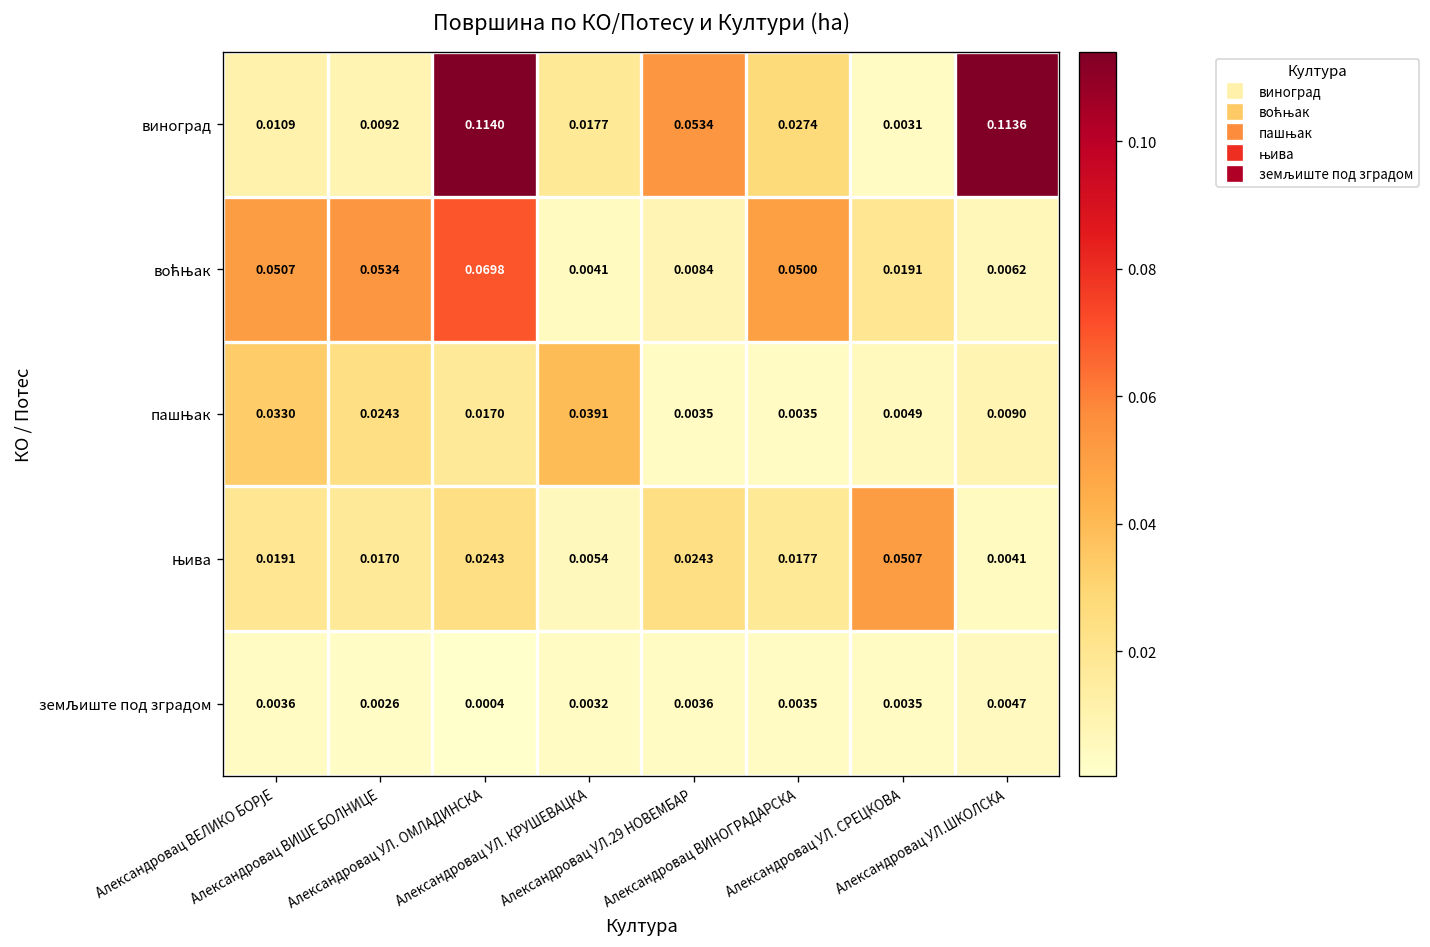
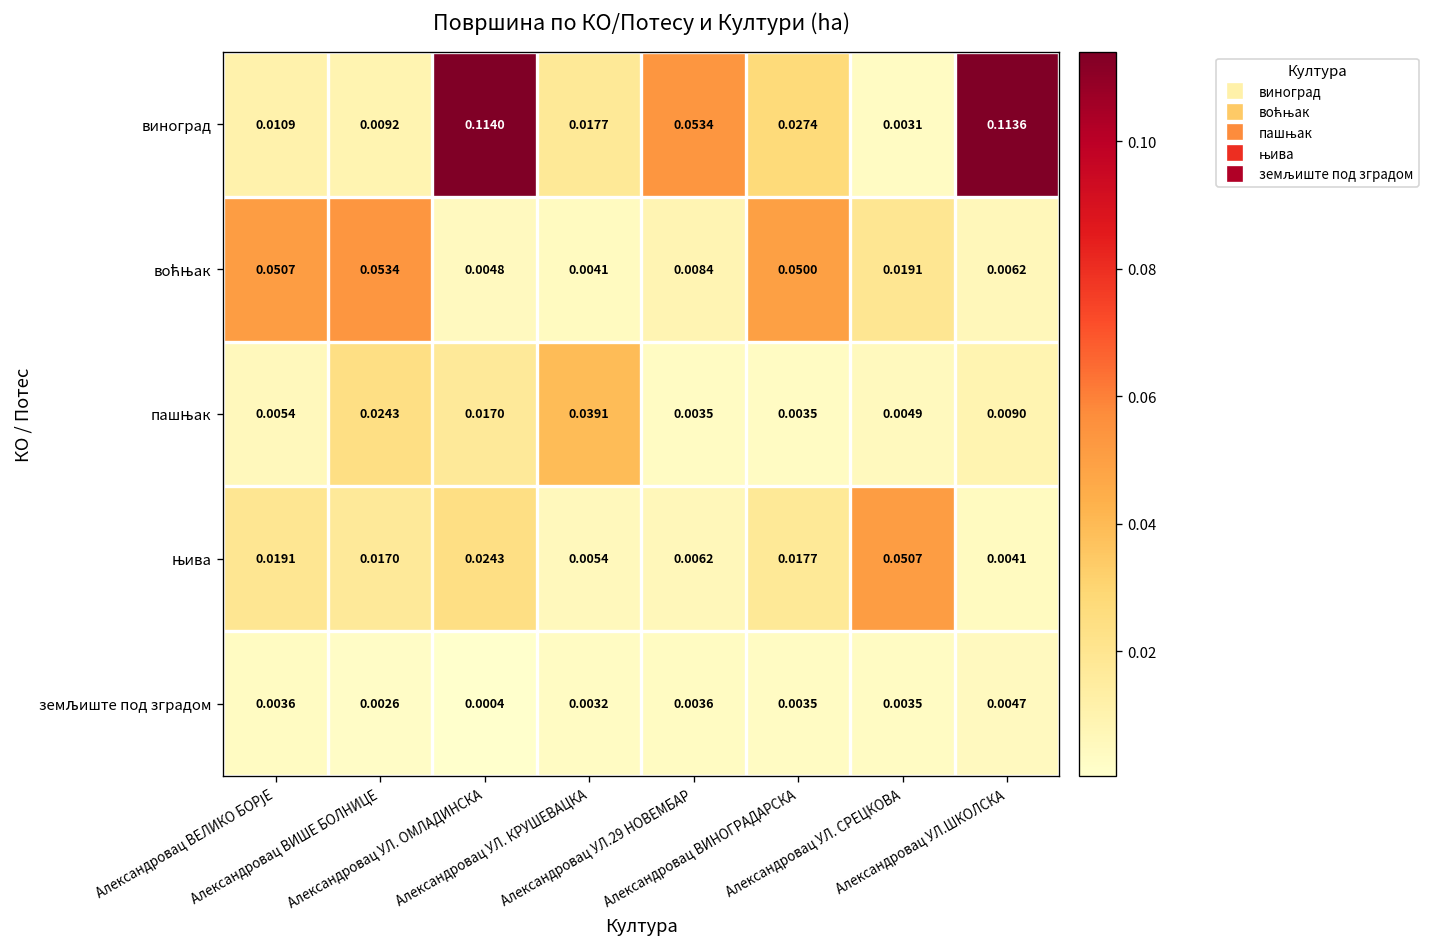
  {
    "виноград": {
      "Александровац ВЕЛИКО БОРЈЕ": 0.0109,
      "Александровац ВИШЕ БОЛНИЦЕ": 0.0092,
      "Александровац УЛ. ОМЛАДИНСКА": 0.1140,
      "Александровац УЛ. КРУШЕВАЦКА": 0.0177,
      "Александровац УЛ.29 НОВЕМБАР": 0.0534,
      "Александровац ВИНОГРАДАРСКА": 0.0274,
      "Александровац УЛ. СРЕЦКОВА": 0.0031,
      "Александровац УЛ.ШКОЛСКА": 0.1136
    },
    "воћњак": {
      "Александровац ВЕЛИКО БОРЈЕ": 0.0507,
      "Александровац ВИШЕ БОЛНИЦЕ": 0.0534,
-     "Александровац УЛ. ОМЛАДИНСКА": 0.0698,
+     "Александровац УЛ. ОМЛАДИНСКА": 0.0048,
      "Александровац УЛ. КРУШЕВАЦКА": 0.0041,
      "Александровац УЛ.29 НОВЕМБАР": 0.0084,
      "Александровац ВИНОГРАДАРСКА": 0.0500,
      "Александровац УЛ. СРЕЦКОВА": 0.0191,
      "Александровац УЛ.ШКОЛСКА": 0.0062
    },
    "пашњак": {
-     "Александровац ВЕЛИКО БОРЈЕ": 0.0330,
+     "Александровац ВЕЛИКО БОРЈЕ": 0.0054,
      "Александровац ВИШЕ БОЛНИЦЕ": 0.0243,
      "Александровац УЛ. ОМЛАДИНСКА": 0.0170,
      "Александровац УЛ. КРУШЕВАЦКА": 0.0391,
      "Александровац УЛ.29 НОВЕМБАР": 0.0035,
      "Александровац ВИНОГРАДАРСКА": 0.0035,
      "Александровац УЛ. СРЕЦКОВА": 0.0049,
      "Александровац УЛ.ШКОЛСКА": 0.0090
    },
    "њива": {
      "Александровац ВЕЛИКО БОРЈЕ": 0.0191,
      "Александровац ВИШЕ БОЛНИЦЕ": 0.0170,
      "Александровац УЛ. ОМЛАДИНСКА": 0.0243,
      "Александровац УЛ. КРУШЕВАЦКА": 0.0054,
-     "Александровац УЛ.29 НОВЕМБАР": 0.0243,
+     "Александровац УЛ.29 НОВЕМБАР": 0.0062,
      "Александровац ВИНОГРАДАРСКА": 0.0177,
      "Александровац УЛ. СРЕЦКОВА": 0.0507,
      "Александровац УЛ.ШКОЛСКА": 0.0041
    },
    "земљиште под зградом": {
      "Александровац ВЕЛИКО БОРЈЕ": 0.0036,
      "Александровац ВИШЕ БОЛНИЦЕ": 0.0026,
      "Александровац УЛ. ОМЛАДИНСКА": 0.0004,
      "Александровац УЛ. КРУШЕВАЦКА": 0.0032,
      "Александровац УЛ.29 НОВЕМБАР": 0.0036,
      "Александровац ВИНОГРАДАРСКА": 0.0035,
      "Александровац УЛ. СРЕЦКОВА": 0.0035,
      "Александровац УЛ.ШКОЛСКА": 0.0047
    }
  }
